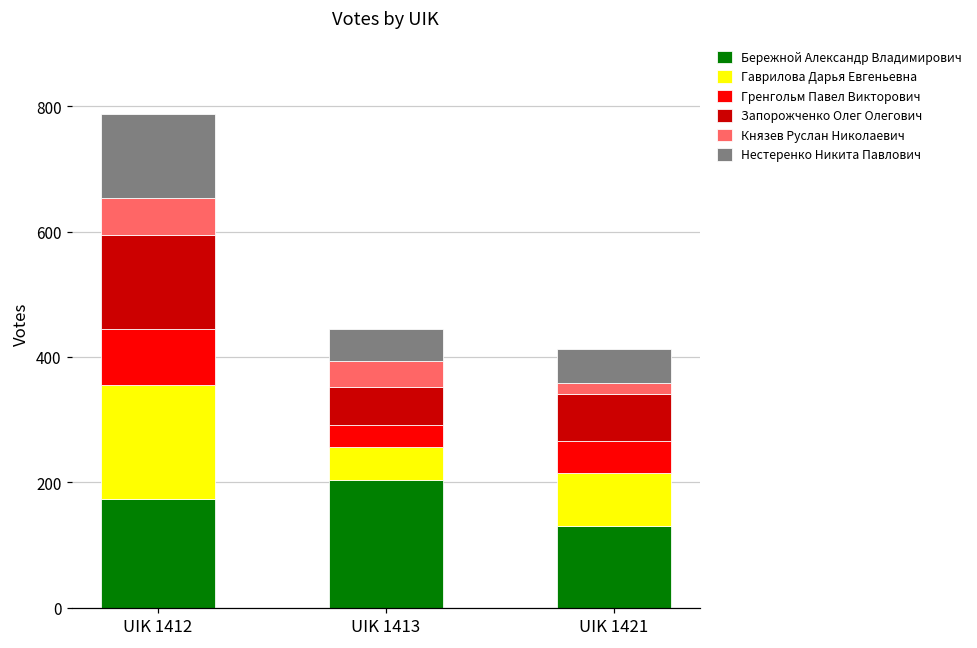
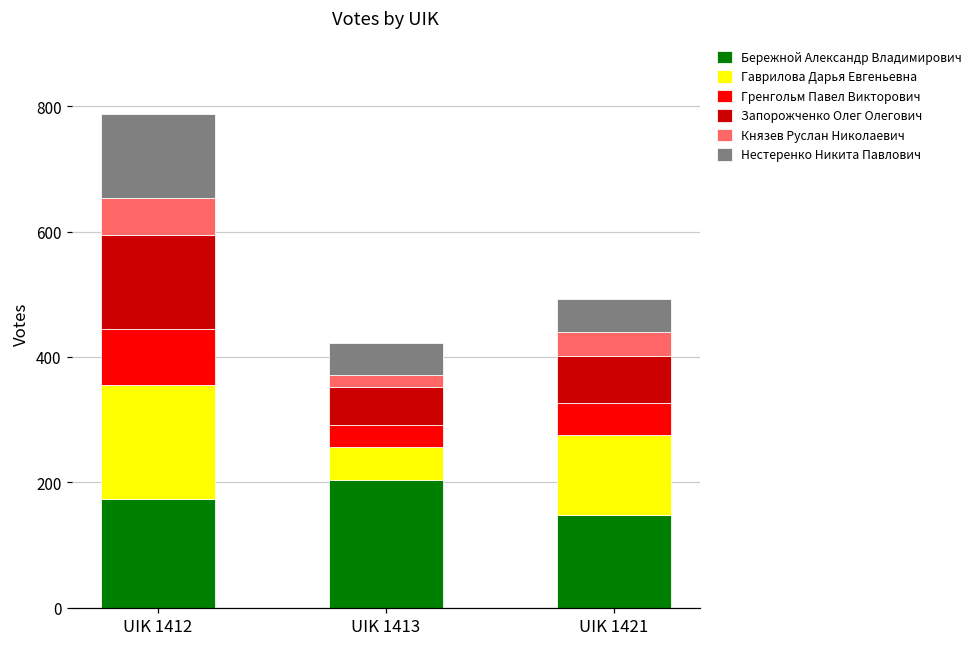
  {
    "Бережной Александр Владимирович": {
      "UIK 1412": 170,
      "UIK 1413": 200,
-     "UIK 1421": 130
+     "UIK 1421": 150
    },
    "Гаврилова Дарья Евгеньевна": {
      "UIK 1412": 180,
      "UIK 1413": 50,
-     "UIK 1421": 80
+     "UIK 1421": 130
    },
    "Князев Руслан Николаевич": {
      "UIK 1412": 60,
-     "UIK 1413": 40,
-     "UIK 1421": 20
+     "UIK 1413": 20,
+     "UIK 1421": 40
    },
    "Нестеренко Никита Павлович": {
      "UIK 1412": 140,
      "UIK 1413": 50,
      "UIK 1421": 50
    }
  }
